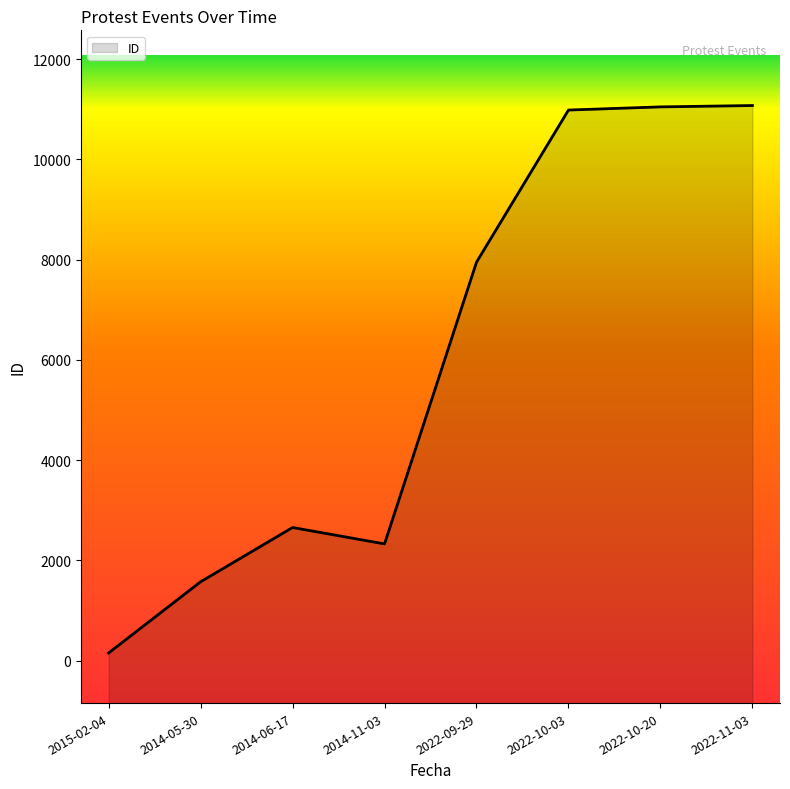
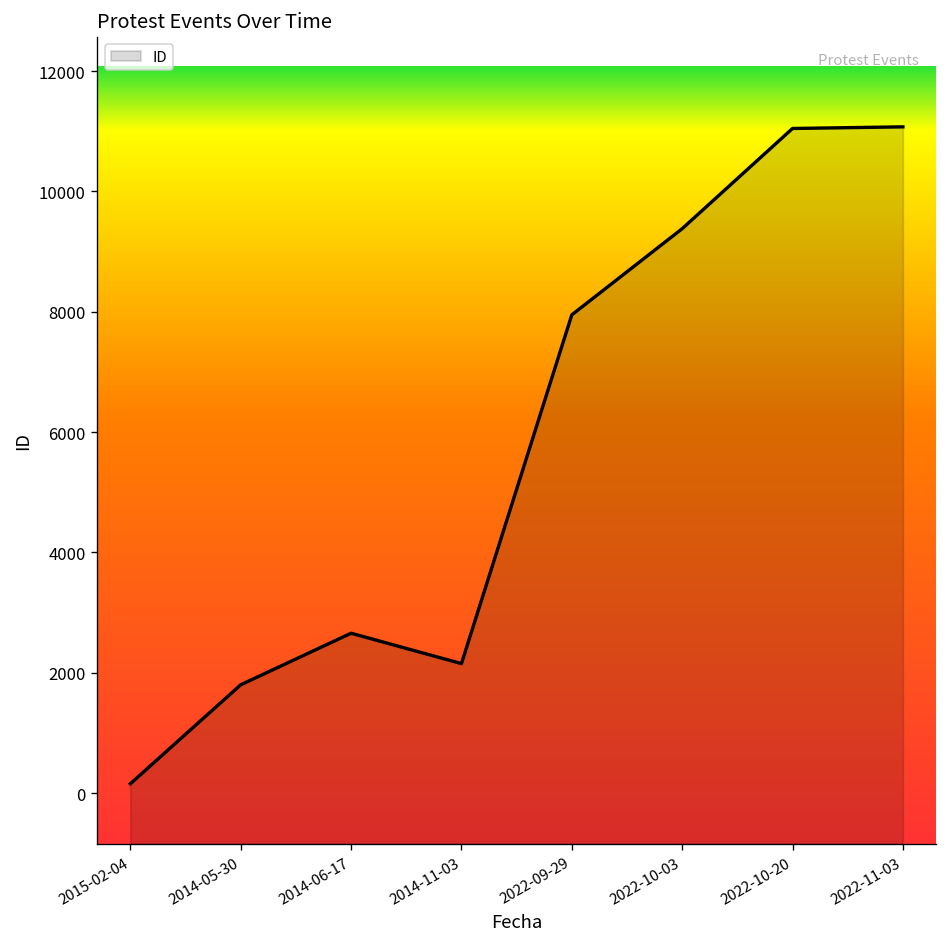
  {
    "2015-02-04": 200,
-   "2014-05-30": 1600,
+   "2014-05-30": 1800,
    "2014-06-17": 2700,
-   "2014-11-03": 2300,
+   "2014-11-03": 2200,
    "2022-09-29": 7900,
-   "2022-10-03": 11000,
+   "2022-10-03": 9400,
    "2022-10-20": 11000,
    "2022-11-03": 11100
  }
